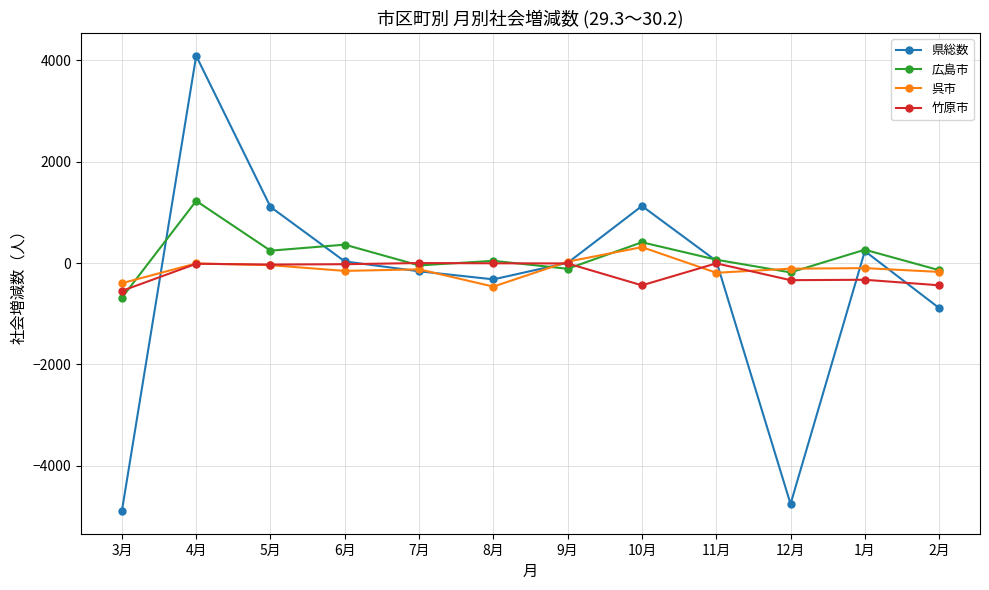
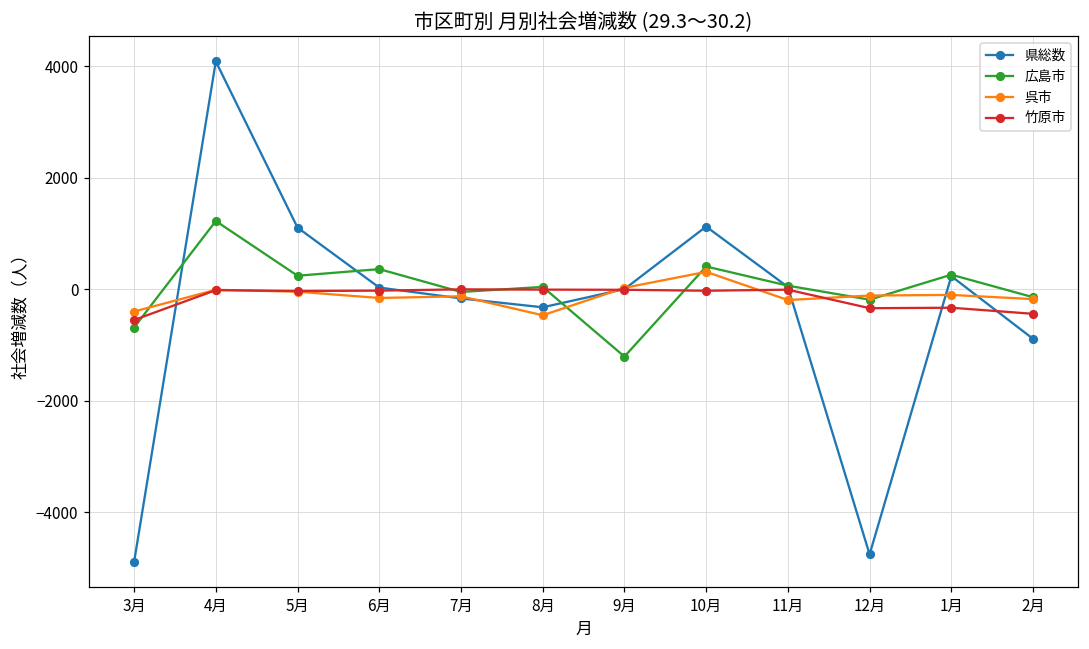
  {
    "県総数": {
      "3月": -4900,
      "4月": 4100,
      "5月": 1100,
      "6月": 0,
      "8月": -300,
      "10月": 1100,
      "12月": -4800,
      "2月": -900
    },
    "広島市": {
      "3月": -700,
      "4月": 1200,
      "5月": 200,
      "6月": 400,
-     "9月": -100,
+     "9月": -1200,
      "10月": 400,
      "12月": -200
    },
    "呉市": {
      "3月": -400,
      "6月": -200,
      "8月": -500,
      "10月": 300,
      "11月": -200,
      "12月": -100,
      "1月": -100
    },
    "竹原市": {
      "3月": -500,
      "6月": 0,
-     "10月": -400,
+     "10月": 0,
      "12月": -300,
      "1月": -300,
      "2月": -400
    }
  }
